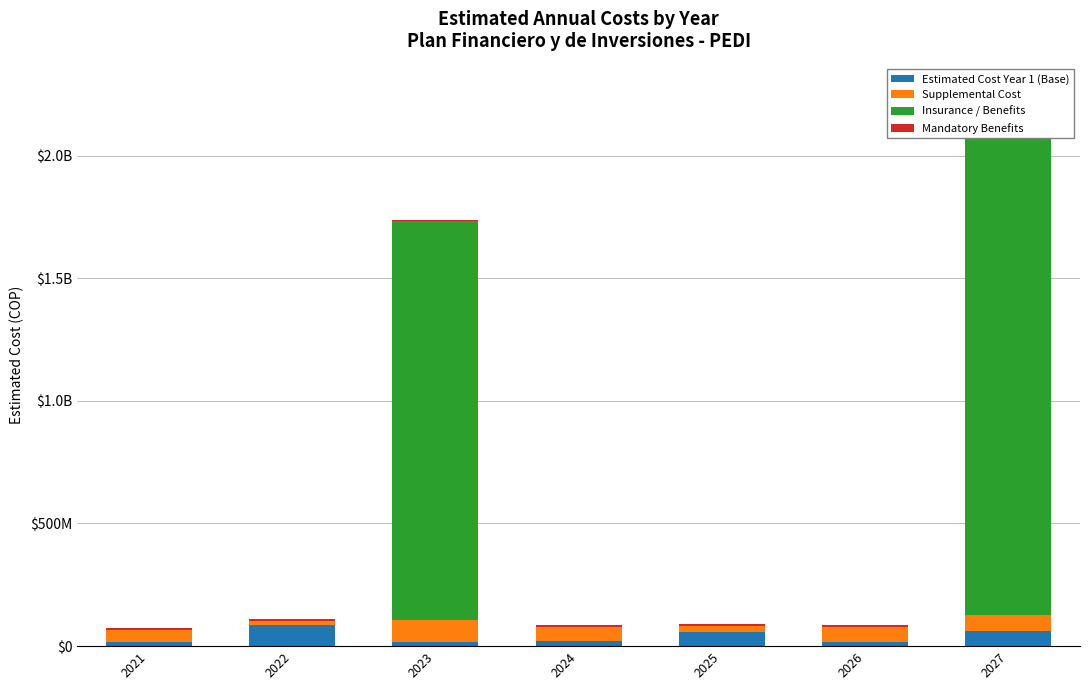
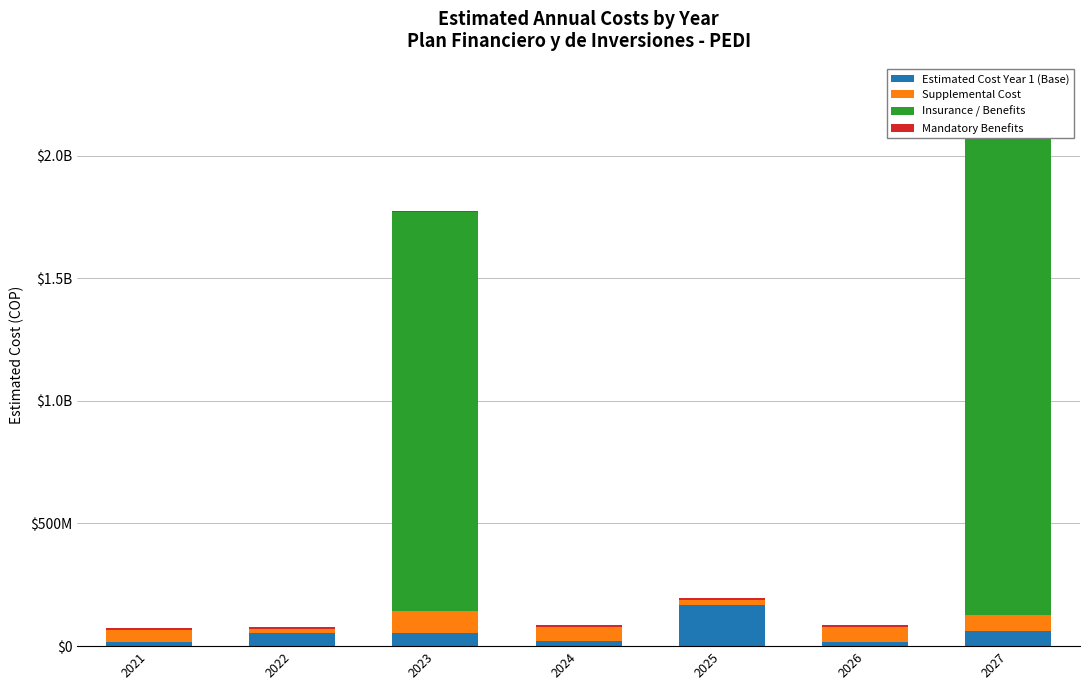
  {
    "Estimated Cost Year 1 (Base)": {
      "2021": "$20000000",
-     "2022": "$90000000",
-     "2023": "$20000000",
+     "2022": "$50000000",
+     "2023": "$50000000",
      "2024": "$20000000",
-     "2025": "$60000000",
+     "2025": "$170000000",
      "2026": "$20000000",
      "2027": "$60000000"
    },
    "Supplemental Cost": {
      "2021": "$50000000",
      "2022": "$20000000",
      "2023": "$90000000",
      "2024": "$60000000",
      "2025": "$20000000",
      "2026": "$60000000",
      "2027": "$60000000"
    },
    "Insurance / Benefits": {
      "2021": "$0",
      "2022": "$0",
      "2023": "$1620000000",
      "2024": "$0",
      "2025": "$0",
      "2026": "$0"
    }
  }
